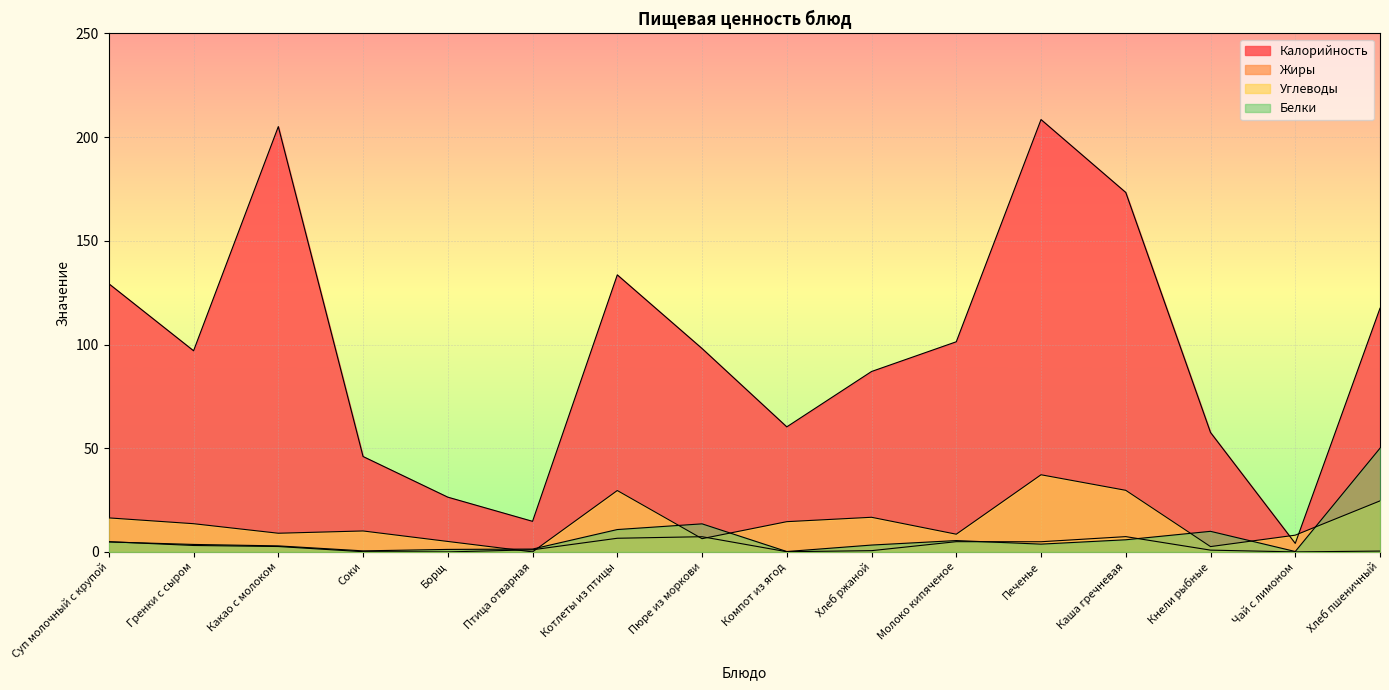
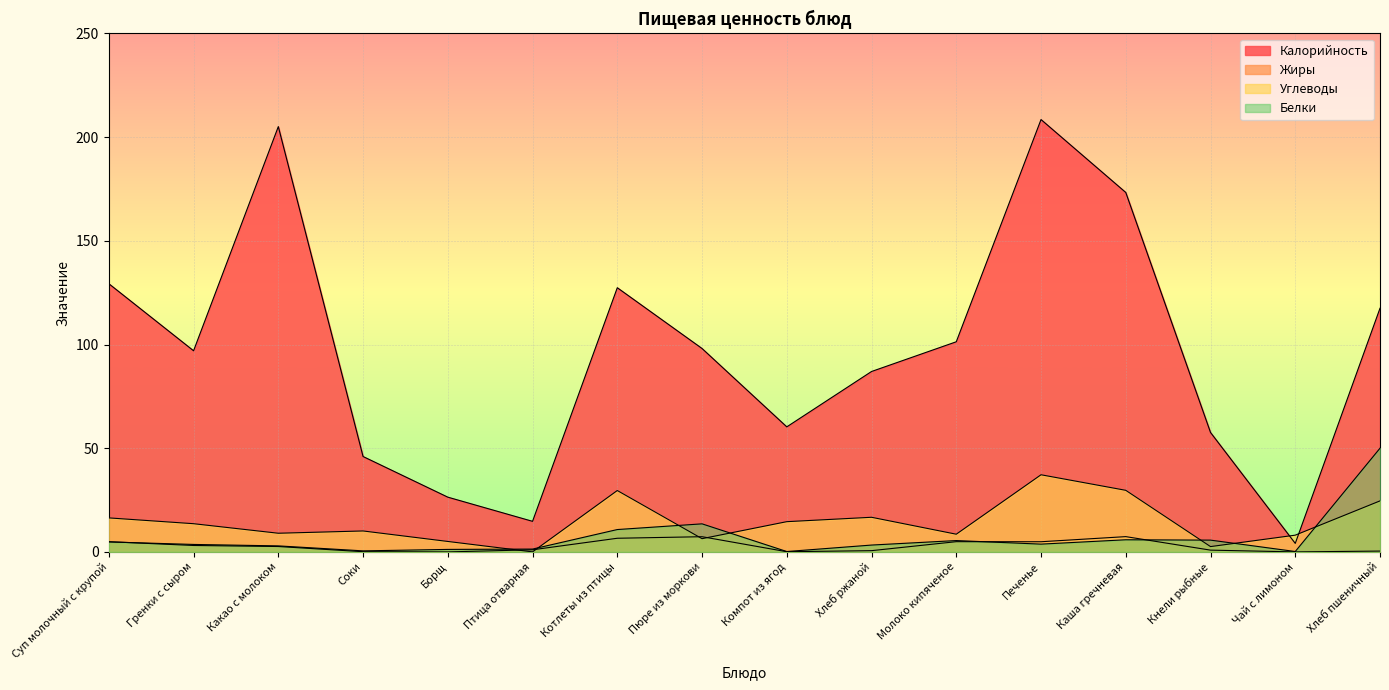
  {
    "Калорийность": {
      "Суп молочный с крупой": 129,
      "Гренки с сыром": 97,
      "Какао с молоком": 205,
      "Соки": 46,
      "Борщ": 26,
      "Птица отварная": 15,
-     "Котлеты из птицы": 134,
+     "Котлеты из птицы": 127,
      "Пюре из моркови": 98,
      "Компот из ягод": 60,
      "Хлеб ржаной": 87,
      "Молоко кипяченое": 101,
      "Печенье": 209,
      "Каша гречневая": 173,
      "Кнели рыбные": 58,
      "Чай с лимоном": 4,
      "Хлеб пшеничный": 118
    },
    "Жиры": {
      "Котлеты из птицы": 7,
      "Хлеб ржаной": 1,
      "Каша гречневая": 7,
      "Кнели рыбные": 1,
      "Хлеб пшеничный": 0
    },
    "Углеводы": {
      "Суп молочный с крупой": 16,
      "Гренки с сыром": 14,
      "Какао с молоком": 9,
      "Соки": 10,
      "Борщ": 5,
      "Котлеты из птицы": 30,
      "Компот из ягод": 15,
      "Хлеб ржаной": 17,
      "Молоко кипяченое": 9,
      "Печенье": 37,
      "Каша гречневая": 30,
      "Кнели рыбные": 3,
      "Чай с лимоном": 8,
      "Хлеб пшеничный": 25
    },
    "Белки": {
      "Котлеты из птицы": 11,
      "Пюре из моркови": 14,
      "Хлеб ржаной": 3,
      "Каша гречневая": 6,
-     "Кнели рыбные": 10,
+     "Кнели рыбные": 6,
      "Хлеб пшеничный": 50
    }
  }
